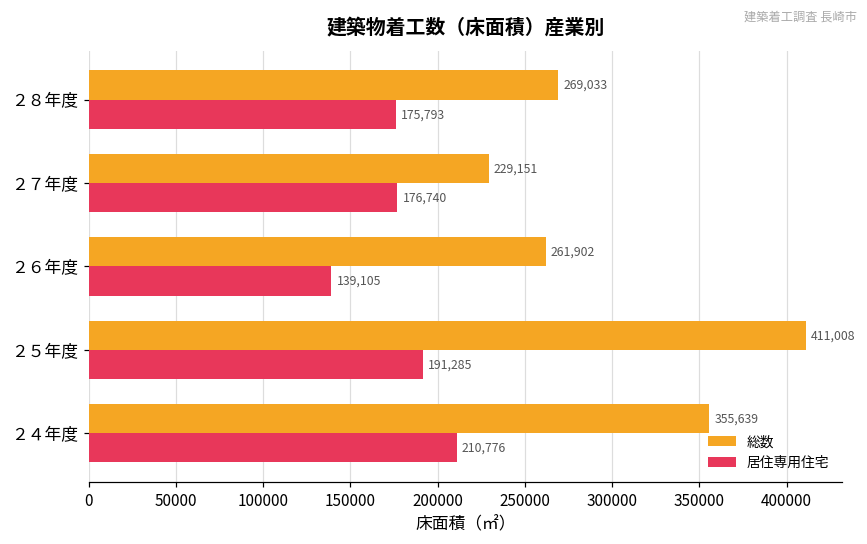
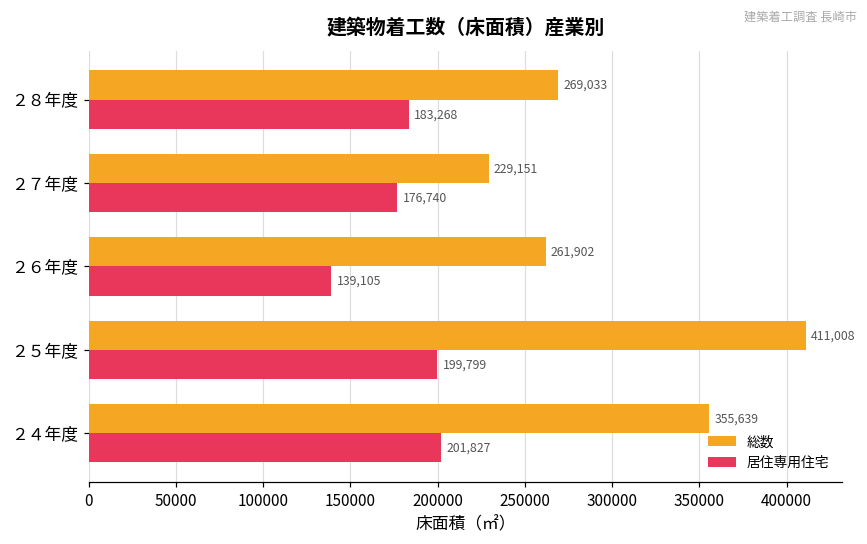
  {
    "総数": {
      "２８年度": "269,033",
      "２７年度": "229,151",
      "２６年度": "261,902",
      "２５年度": "411,008",
      "２４年度": "355,639"
    },
    "居住専用住宅": {
-     "２８年度": "175,793",
+     "２８年度": "183,268",
      "２７年度": "176,740",
      "２６年度": "139,105",
-     "２５年度": "191,285",
-     "２４年度": "210,776"
+     "２５年度": "199,799",
+     "２４年度": "201,827"
    }
  }
